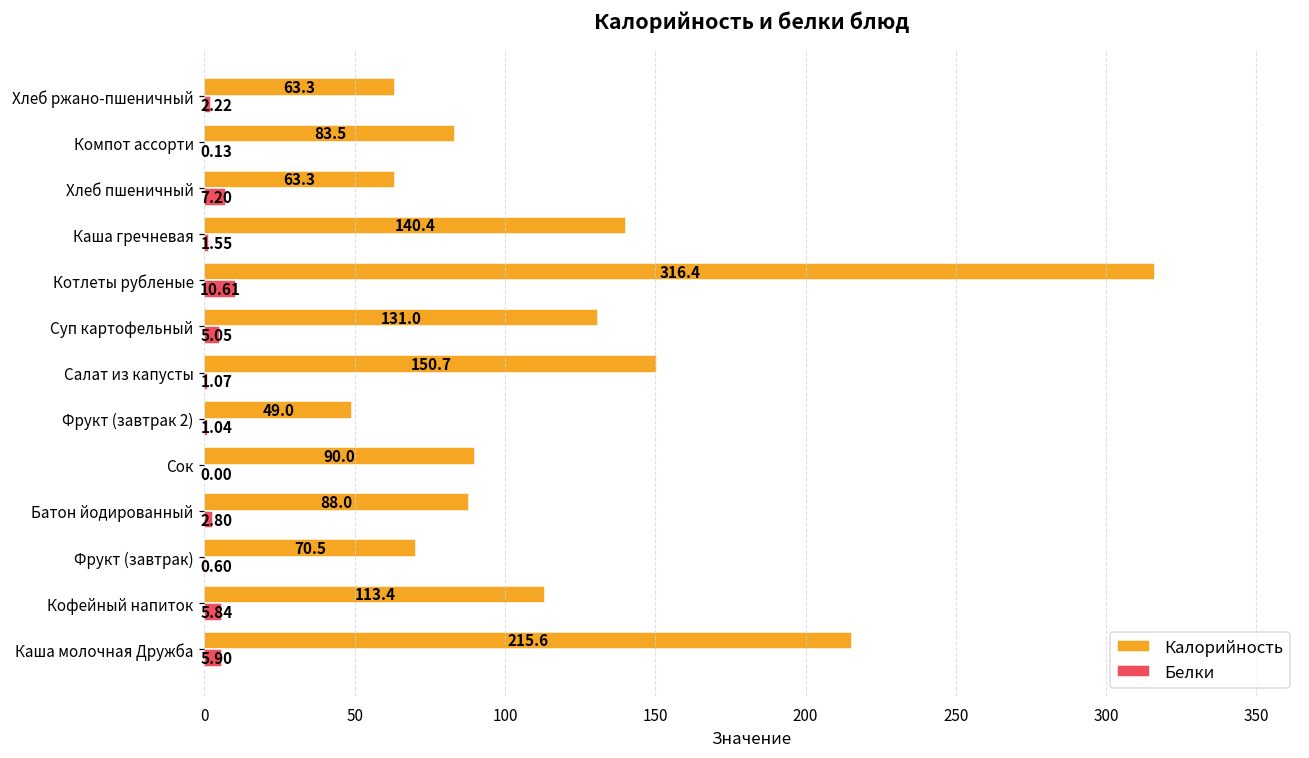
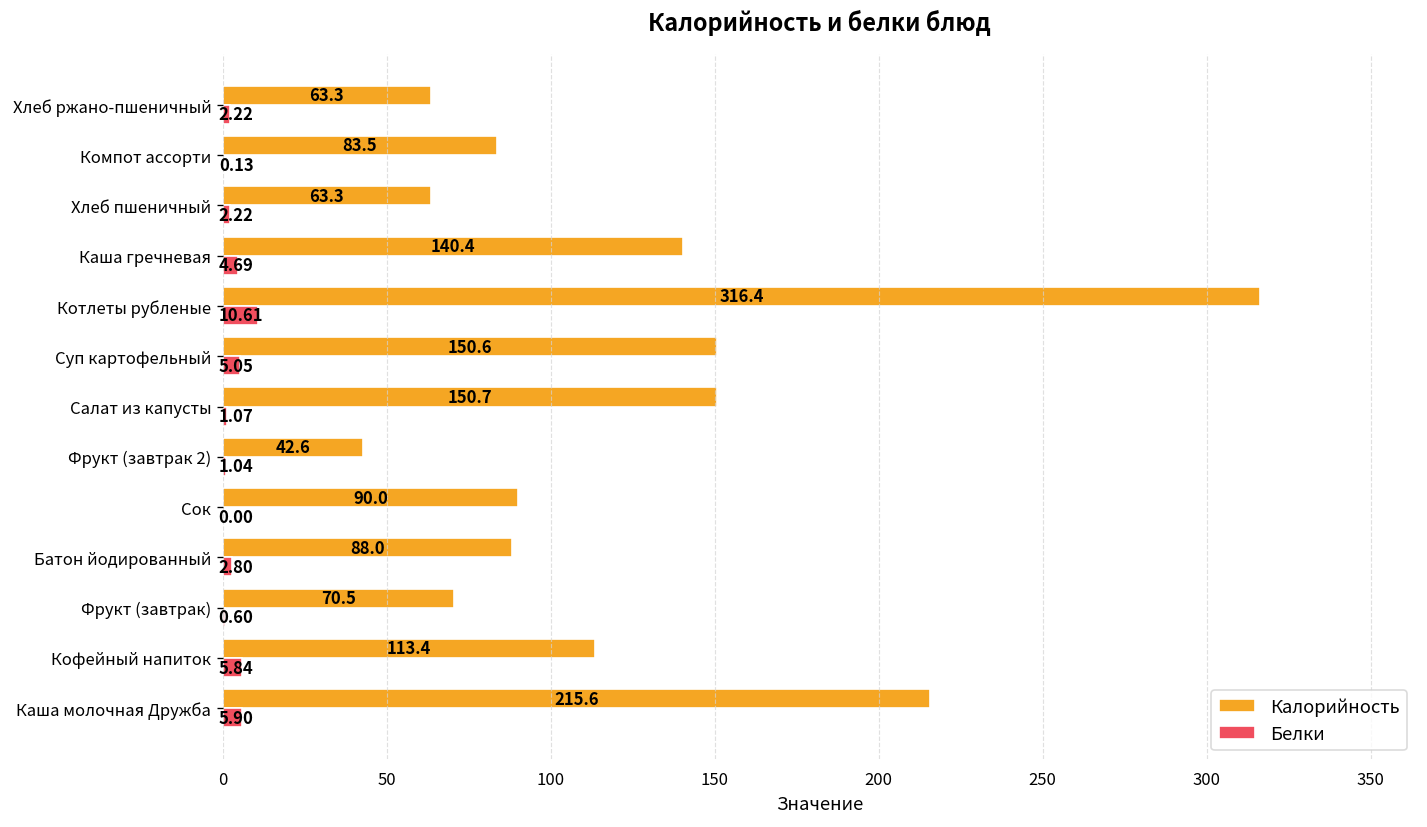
  {
    "Калорийность": {
      "Хлеб ржано-пшеничный": 63.3,
      "Компот ассорти": 83.5,
      "Хлеб пшеничный": 63.3,
      "Каша гречневая": 140.4,
      "Котлеты рубленые": 316.4,
-     "Суп картофельный": 131.0,
+     "Суп картофельный": 150.6,
      "Салат из капусты": 150.7,
-     "Фрукт (завтрак 2)": 49.0,
+     "Фрукт (завтрак 2)": 42.6,
      "Сок": 90.0,
      "Батон йодированный": 88.0,
      "Фрукт (завтрак)": 70.5,
      "Кофейный напиток": 113.4,
      "Каша молочная Дружба": 215.6
    },
    "Белки": {
      "Хлеб ржано-пшеничный": 2.22,
      "Компот ассорти": 0.13,
-     "Хлеб пшеничный": 7.20,
-     "Каша гречневая": 1.55,
+     "Хлеб пшеничный": 2.22,
+     "Каша гречневая": 4.69,
      "Котлеты рубленые": 10.61,
      "Суп картофельный": 5.05,
      "Салат из капусты": 1.07,
      "Фрукт (завтрак 2)": 1.04,
      "Сок": 0.00,
      "Батон йодированный": 2.80,
      "Фрукт (завтрак)": 0.60,
      "Кофейный напиток": 5.84,
      "Каша молочная Дружба": 5.90
    }
  }
